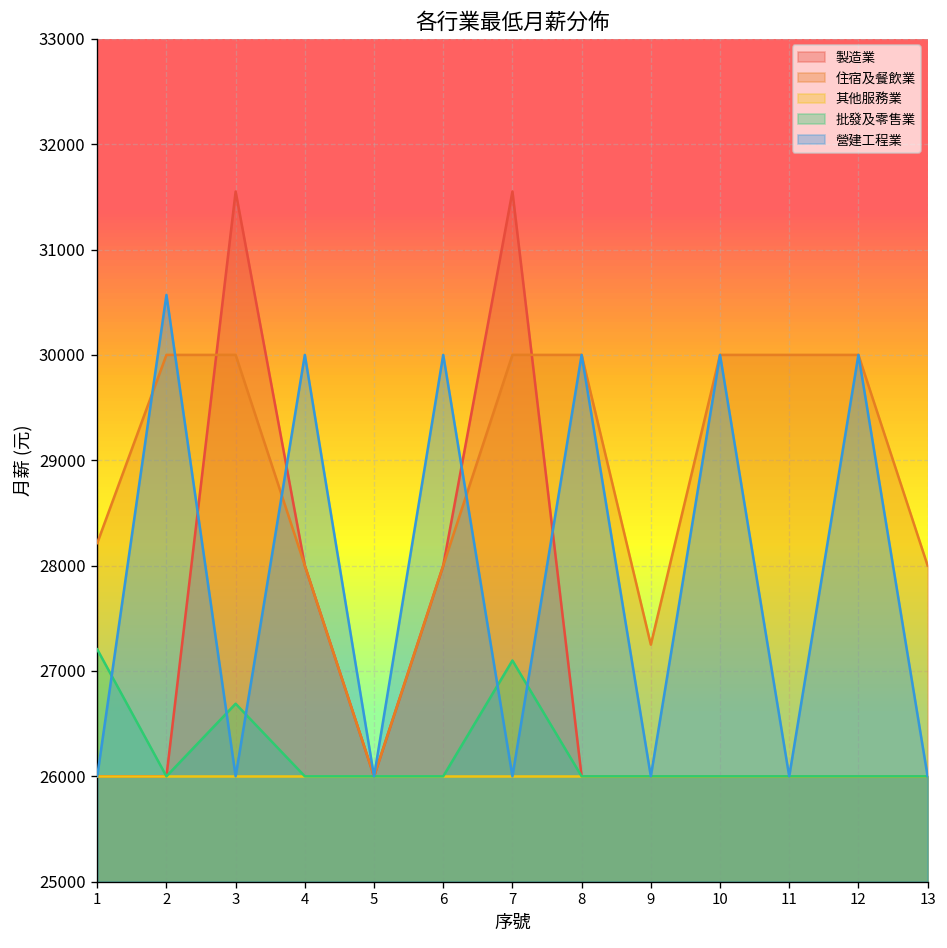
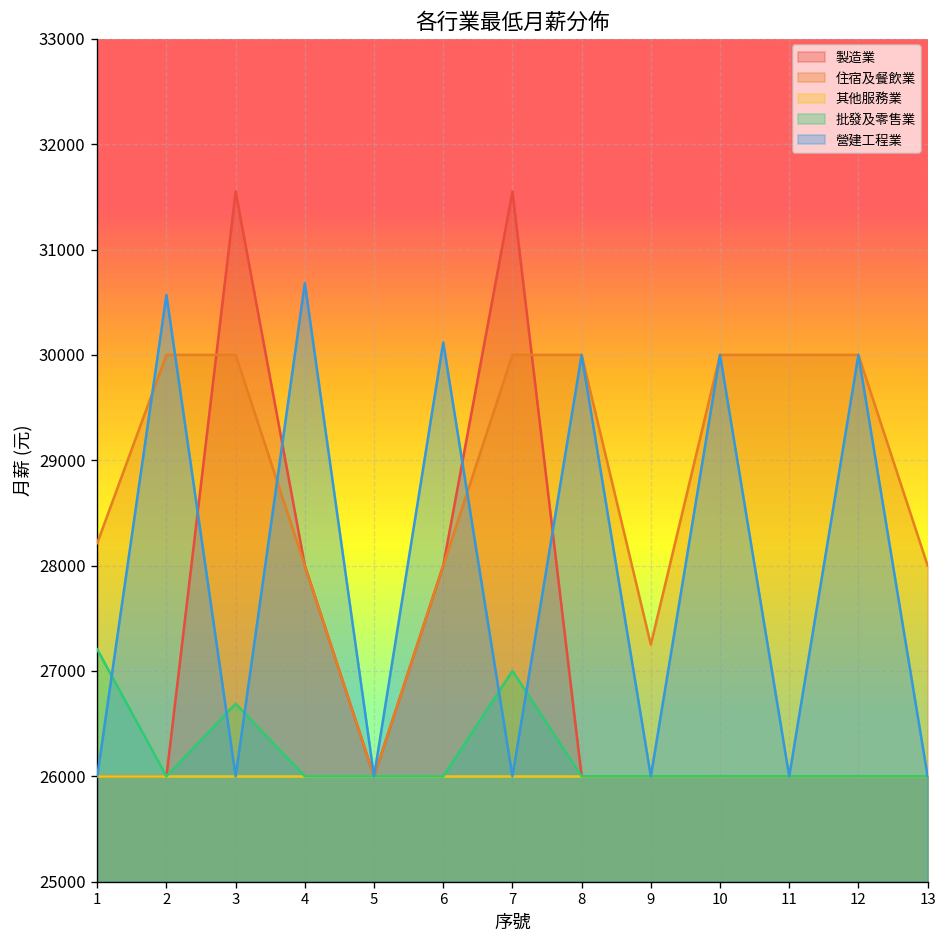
  {
    "批發及零售業": {
      "1": 27200,
      "3": 26700,
-     "7": 27100
+     "7": 27000
    },
    "營建工程業": {
      "2": 30600,
-     "4": 30000,
-     "6": 30000
+     "4": 30700,
+     "6": 30100
    }
  }
